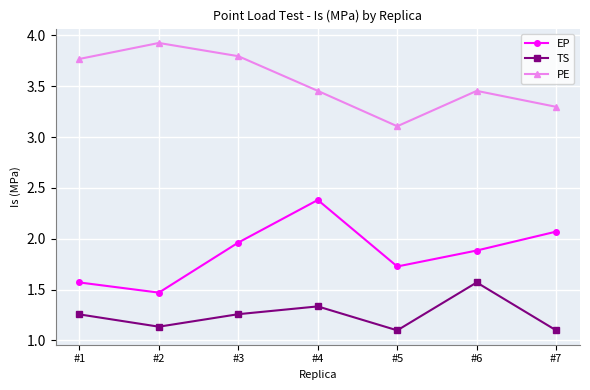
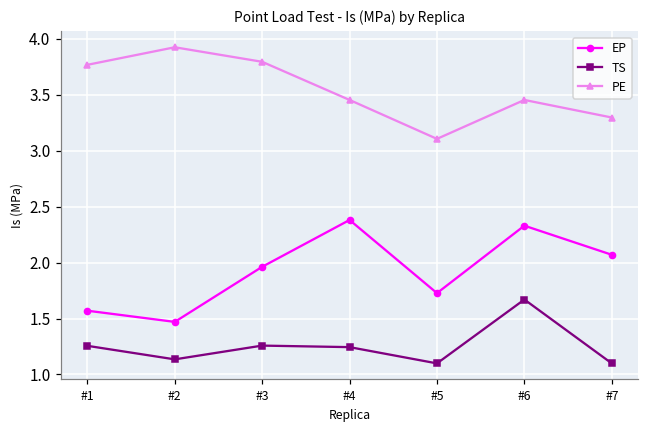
  {
    "EP": {
      "#1": 1.57,
      "#2": 1.47,
      "#3": 1.96,
      "#4": 2.38,
      "#5": 1.73,
-     "#6": 1.88,
+     "#6": 2.33,
      "#7": 2.07
    },
    "TS": {
      "#1": 1.26,
      "#2": 1.14,
      "#3": 1.26,
-     "#4": 1.33,
+     "#4": 1.24,
      "#5": 1.10,
-     "#6": 1.57,
+     "#6": 1.67,
      "#7": 1.10
    },
    "PE": {
      "#1": 3.77,
      "#2": 3.93,
      "#3": 3.80,
      "#4": 3.45,
      "#5": 3.11,
      "#6": 3.45,
      "#7": 3.30
    }
  }
